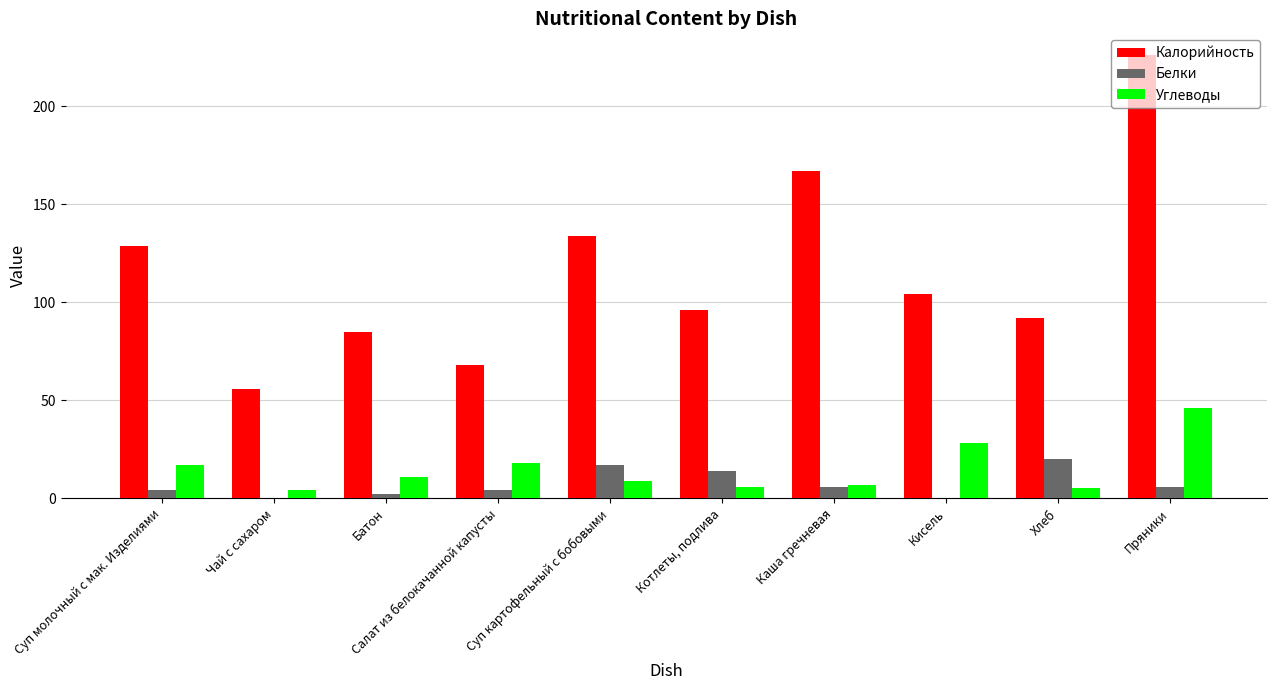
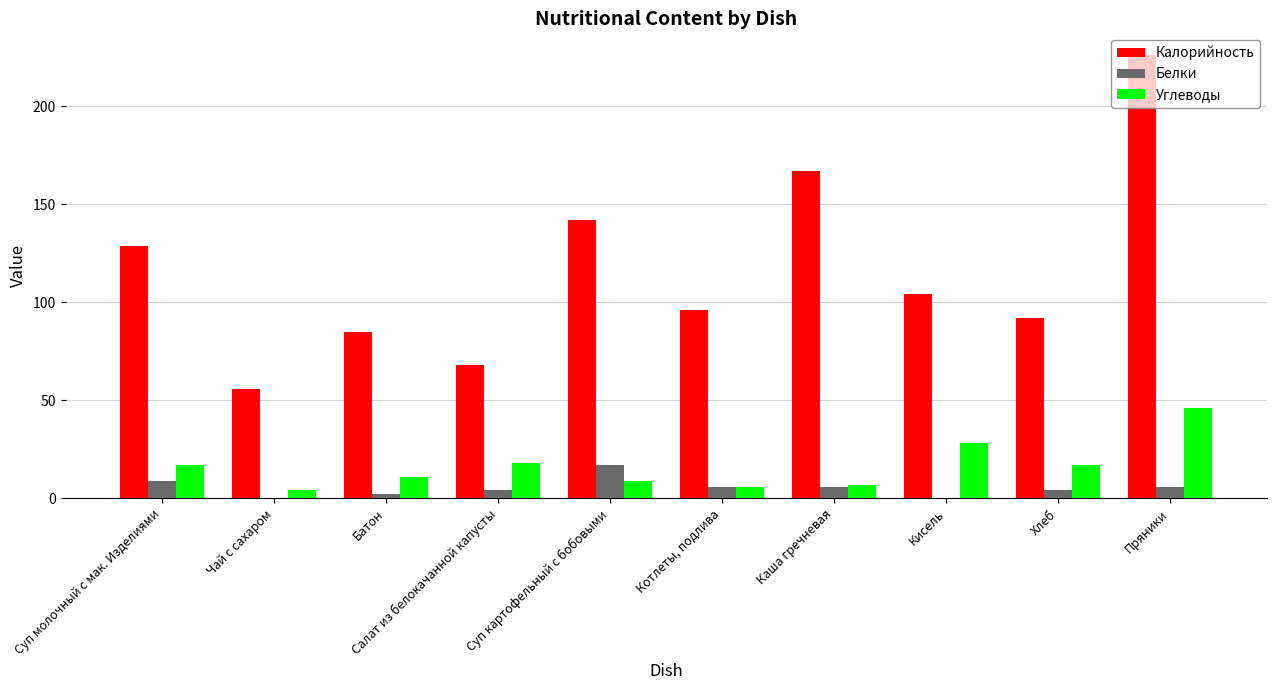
  {
    "Калорийность": {
      "Суп молочный с мак. Изделиями": 129,
      "Чай с сахаром": 56,
      "Батон": 85,
      "Салат из белокачанной капусты": 68,
-     "Суп картофельный с бобовыми": 134,
+     "Суп картофельный с бобовыми": 142,
      "Котлеты, подлива": 96,
      "Каша гречневая": 167,
      "Кисель": 104,
      "Хлеб": 92
    },
    "Белки": {
-     "Суп молочный с мак. Изделиями": 4,
+     "Суп молочный с мак. Изделиями": 9,
      "Чай с сахаром": 0,
      "Батон": 2,
      "Салат из белокачанной капусты": 4,
      "Суп картофельный с бобовыми": 17,
-     "Котлеты, подлива": 14,
+     "Котлеты, подлива": 6,
      "Каша гречневая": 6,
      "Кисель": 0,
-     "Хлеб": 20,
+     "Хлеб": 4,
      "Пряники": 6
    },
    "Углеводы": {
      "Суп молочный с мак. Изделиями": 17,
      "Чай с сахаром": 4,
      "Батон": 11,
      "Салат из белокачанной капусты": 18,
      "Суп картофельный с бобовыми": 9,
      "Котлеты, подлива": 6,
      "Каша гречневая": 7,
      "Кисель": 28,
-     "Хлеб": 5,
+     "Хлеб": 17,
      "Пряники": 46
    }
  }
